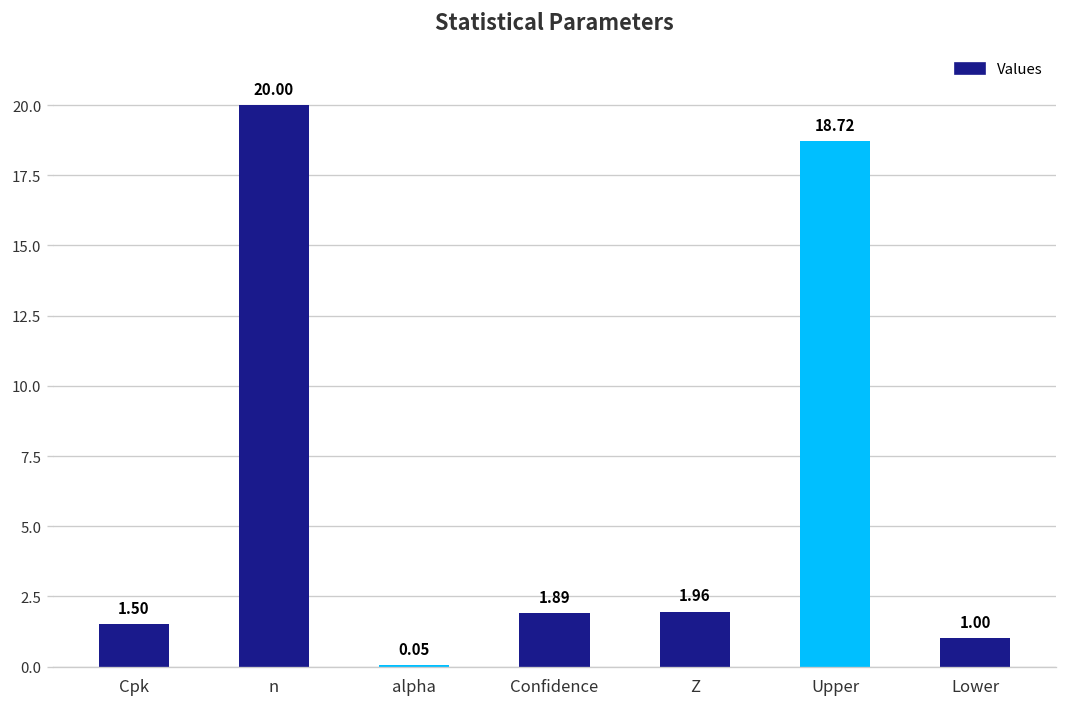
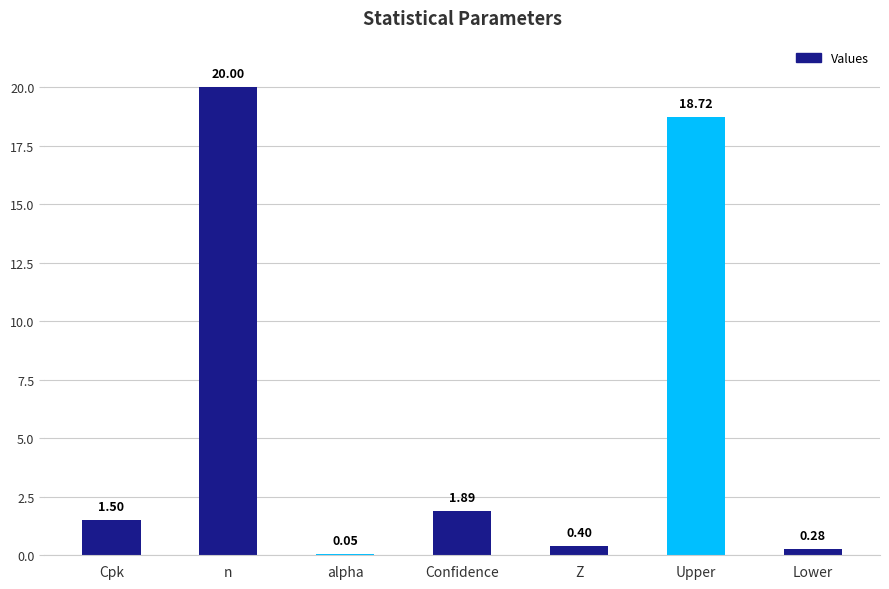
  {
    "Cpk": 1.50,
    "n": 20.00,
    "alpha": 0.05,
    "Confidence": 1.89,
-   "Z": 1.96,
+   "Z": 0.40,
    "Upper": 18.72,
-   "Lower": 1.00
+   "Lower": 0.28
  }
